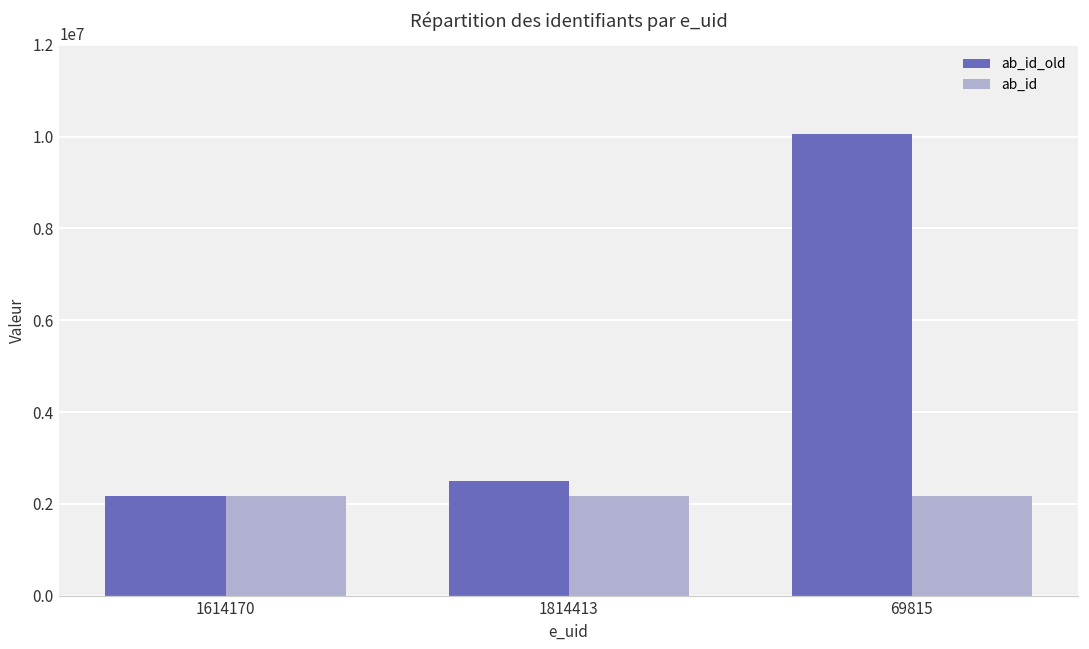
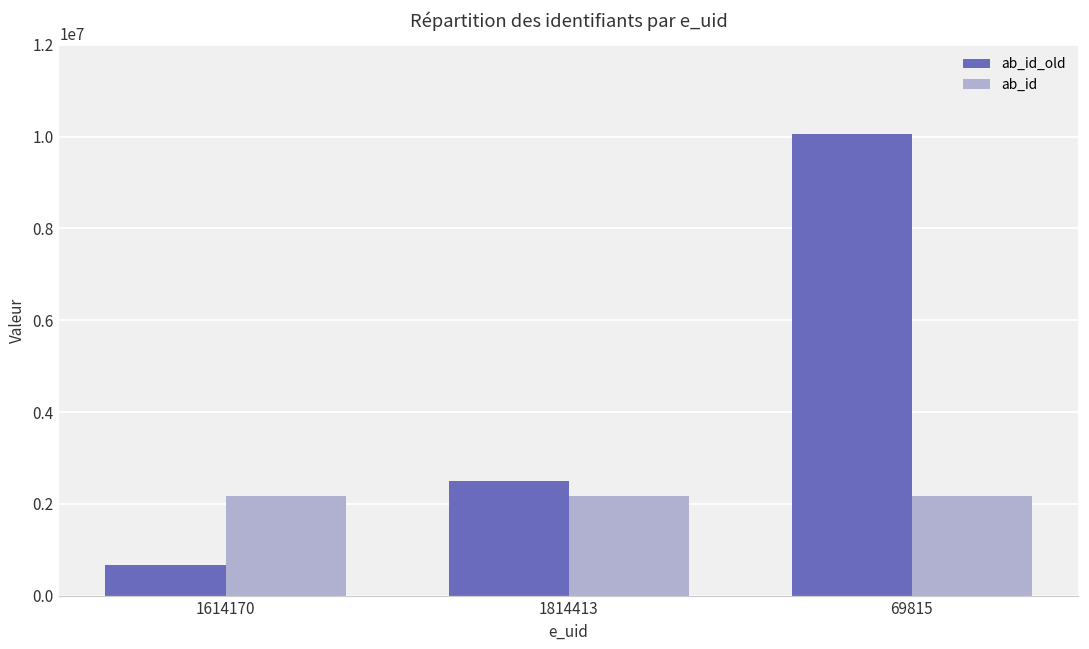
  {
    "ab_id_old": {
-     "1614170": 2200000,
+     "1614170": 700000,
      "1814413": 2500000,
      "69815": 10100000
    },
    "ab_id": {
      "1614170": 2200000,
      "1814413": 2200000,
      "69815": 2200000
    }
  }
